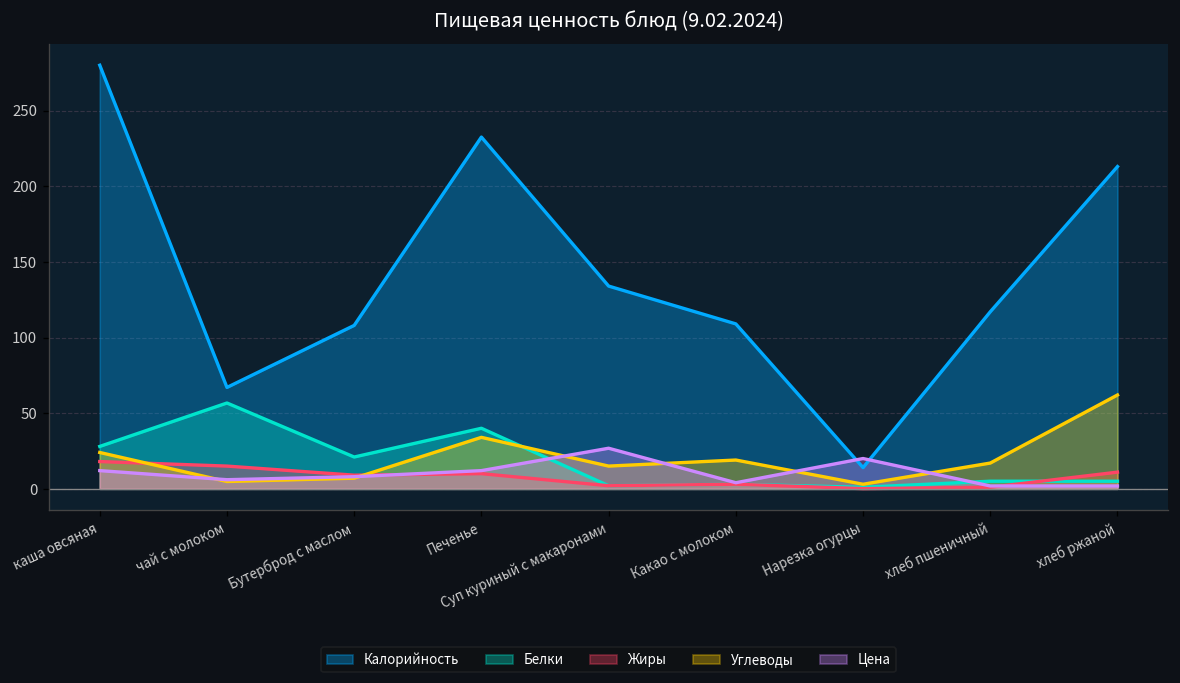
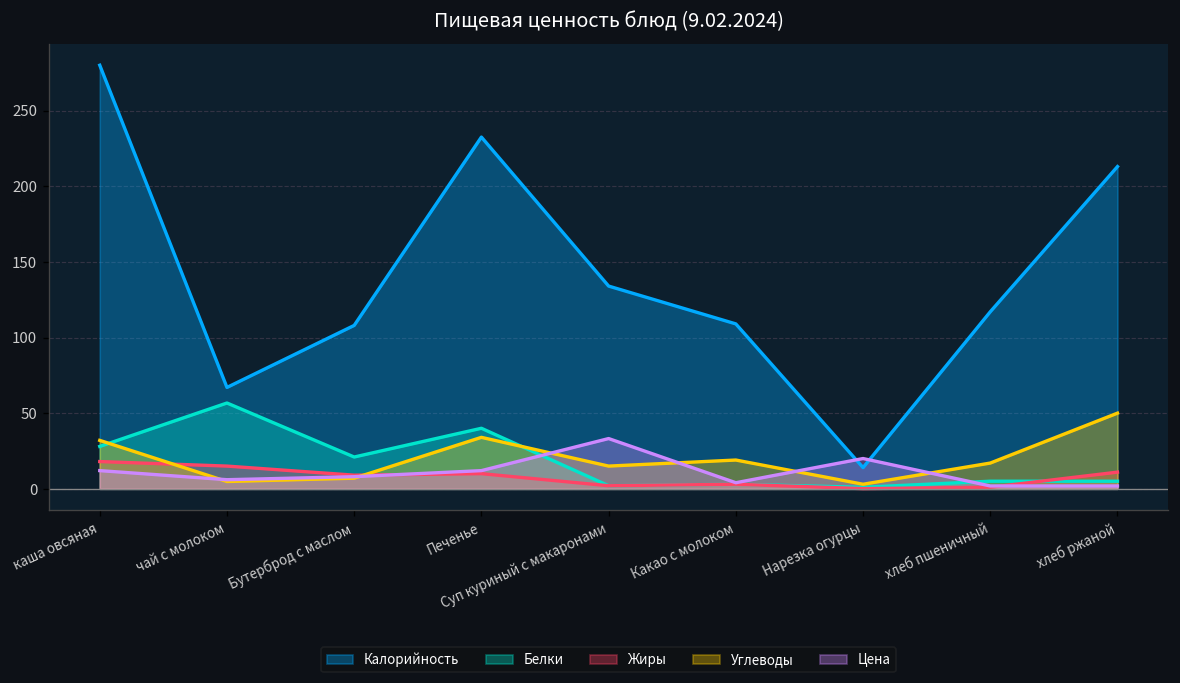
  {
    "Жиры": {
      "каша овсяная": 18,
      "чай с молоком": 15,
      "хлеб ржаной": 11
    },
    "Углеводы": {
-     "каша овсяная": 24,
+     "каша овсяная": 32,
      "Печенье": 34,
      "Суп куриный с макаронами": 15,
      "Какао с молоком": 19,
      "хлеб пшеничный": 17,
-     "хлеб ржаной": 62
+     "хлеб ржаной": 50
    },
    "Цена": {
      "каша овсяная": 12,
-     "Суп куриный с макаронами": 27,
+     "Суп куриный с макаронами": 33,
      "Нарезка огурцы": 20,
      "хлеб ржаной": 2
    }
  }
